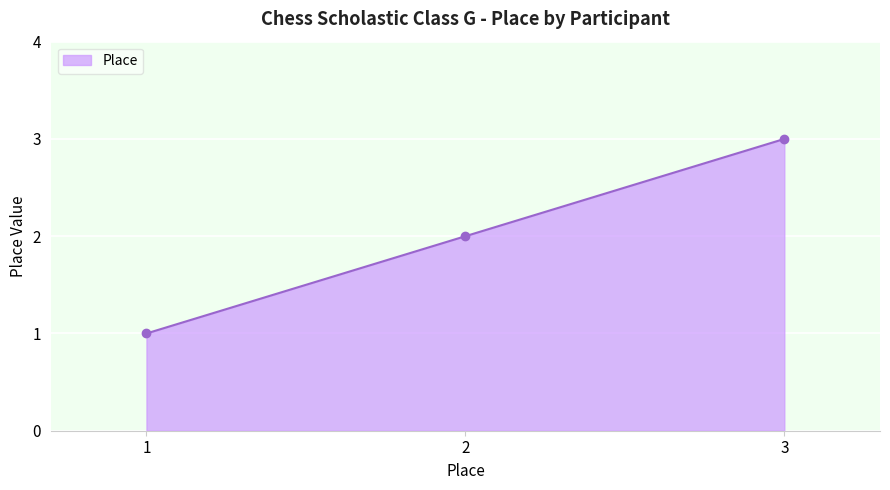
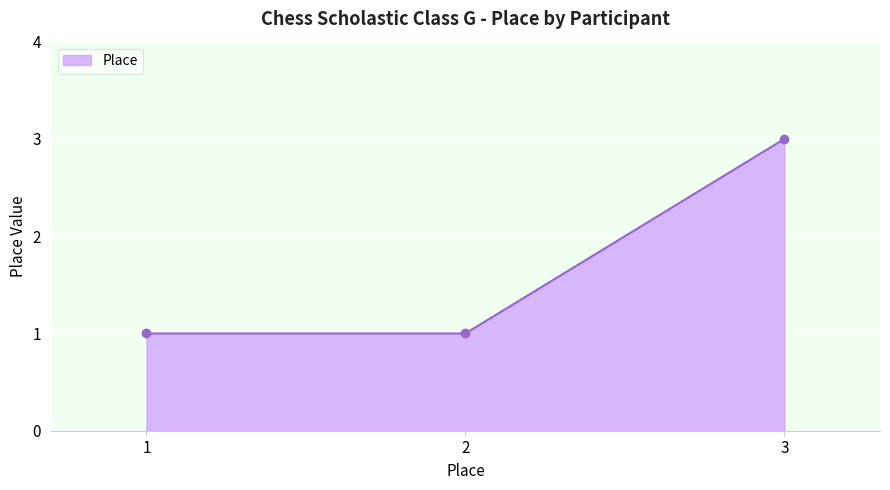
  {
    "1": 1,
-   "2": 2,
+   "2": 1,
    "3": 3
  }
